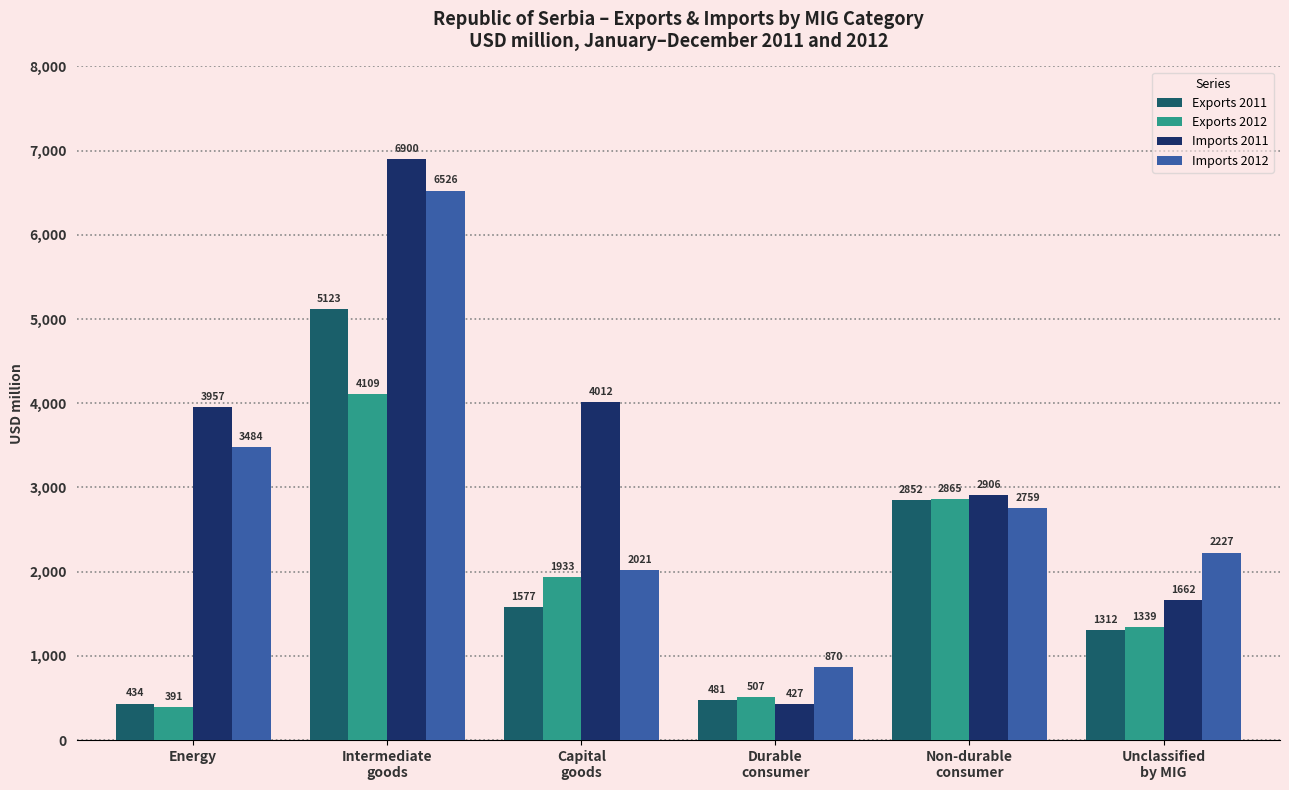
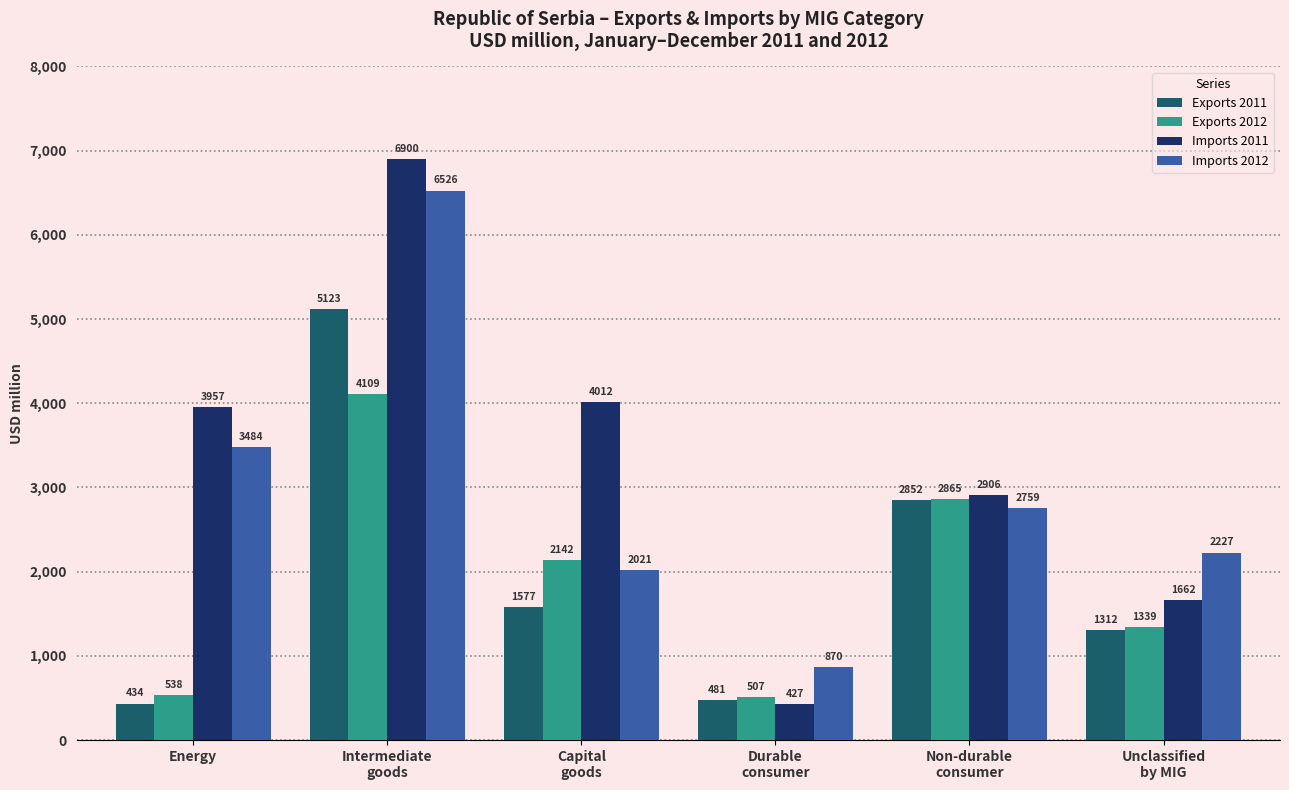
  {
    "Exports 2012": {
-     "Energy": 391,
+     "Energy": 538,
      "Intermediate goods": 4109,
-     "Capital goods": 1933,
+     "Capital goods": 2142,
      "Durable consumer": 507,
      "Non-durable consumer": 2865,
      "Unclassified by MIG": 1339
    },
    "Imports 2012": {
      "Energy": 3484,
      "Intermediate goods": 6526,
      "Capital goods": 2021,
      "Durable consumer": 870,
      "Non-durable consumer": 2759,
      "Unclassified by MIG": 2227
    }
  }
